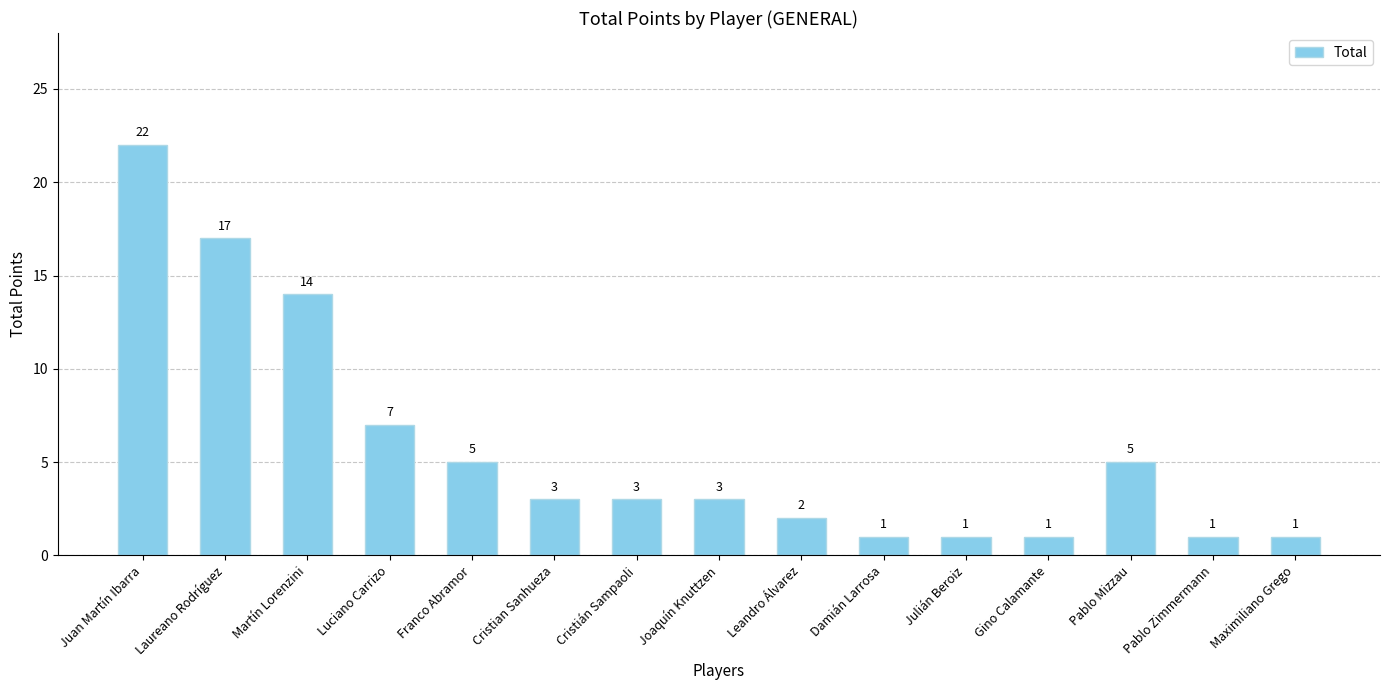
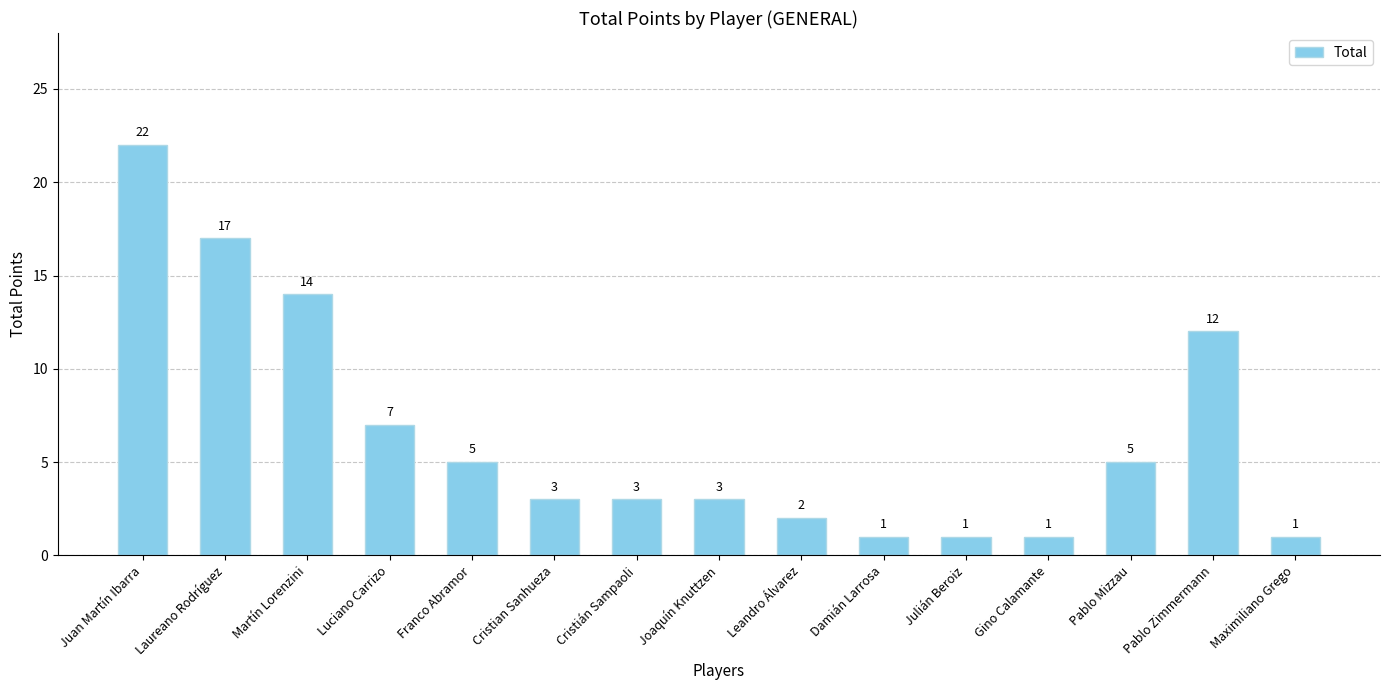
  {
    "Juan Martín Ibarra": 22,
    "Laureano Rodríguez": 17,
    "Martín Lorenzini": 14,
    "Luciano Carrizo": 7,
    "Franco Abramor": 5,
    "Cristian Sanhueza": 3,
    "Cristián Sampaoli": 3,
    "Joaquín Knuttzen": 3,
    "Leandro Álvarez": 2,
    "Damián Larrosa": 1,
    "Julián Beroiz": 1,
    "Gino Calamante": 1,
    "Pablo Mizzau": 5,
-   "Pablo Zimmermann": 1,
+   "Pablo Zimmermann": 12,
    "Maximiliano Grego": 1
  }
